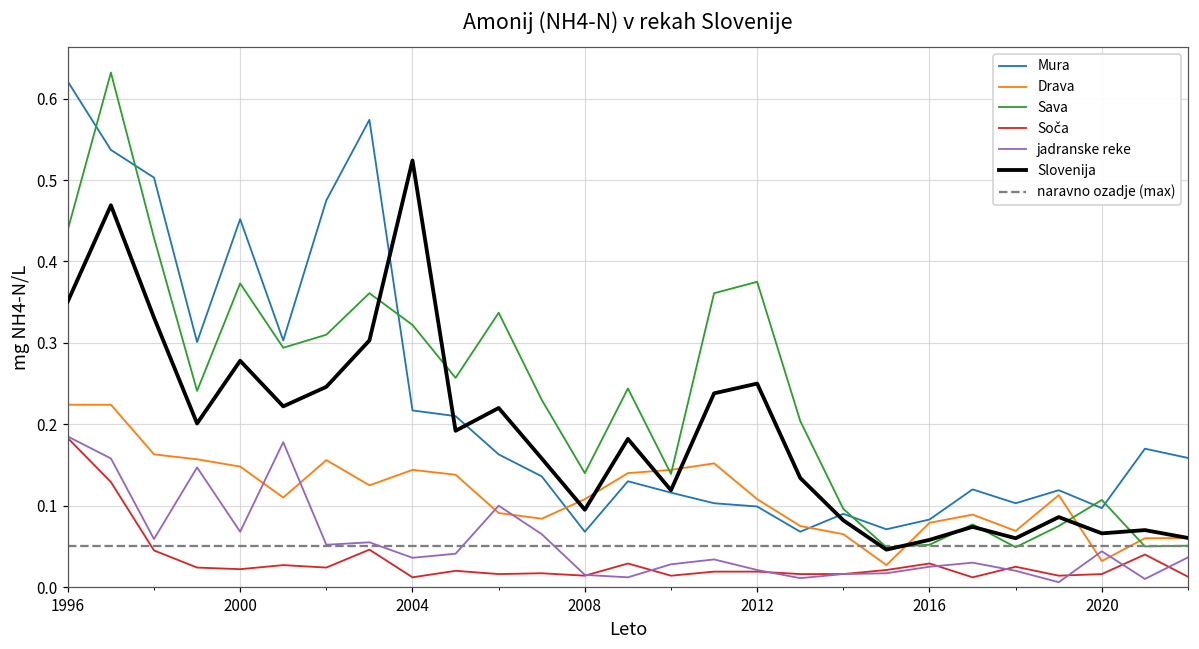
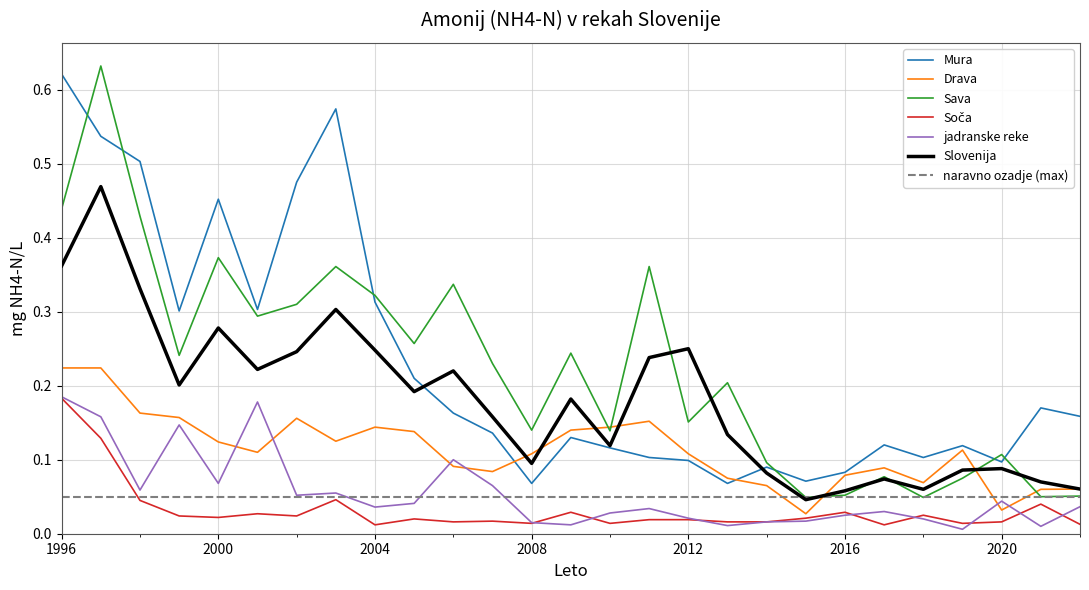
  {
    "Mura": {
      "1996": 0.62,
      "2000": 0.45,
-     "2004": 0.22,
+     "2004": 0.31,
      "2008": 0.07,
      "2012": 0.10,
      "2016": 0.08,
      "2020": 0.10
    },
    "Drava": {
      "1996": 0.22,
-     "2000": 0.15,
+     "2000": 0.12,
      "2004": 0.14,
      "2008": 0.11,
      "2012": 0.11,
      "2016": 0.08,
      "2020": 0.03
    },
    "Sava": {
      "1996": 0.44,
      "2000": 0.37,
      "2004": 0.32,
      "2008": 0.14,
-     "2012": 0.38,
+     "2012": 0.15,
      "2020": 0.11
    },
    "Soča": {
      "2000": 0.02,
      "2004": 0.01,
      "2016": 0.03,
      "2020": 0.02
    },
    "jadranske reke": {
      "2000": 0.07,
      "2004": 0.04,
      "2016": 0.03,
      "2020": 0.04
    },
    "Slovenija": {
-     "1996": 0.35,
+     "1996": 0.36,
      "2000": 0.28,
-     "2004": 0.52,
+     "2004": 0.25,
      "2008": 0.10,
      "2012": 0.25,
      "2016": 0.06,
-     "2020": 0.07
+     "2020": 0.09
    },
    "naravno ozadje (max)": {
      "1996": 0.05,
      "2000": 0.05,
      "2004": 0.05,
      "2008": 0.05,
      "2012": 0.05,
      "2020": 0.05
    }
  }
